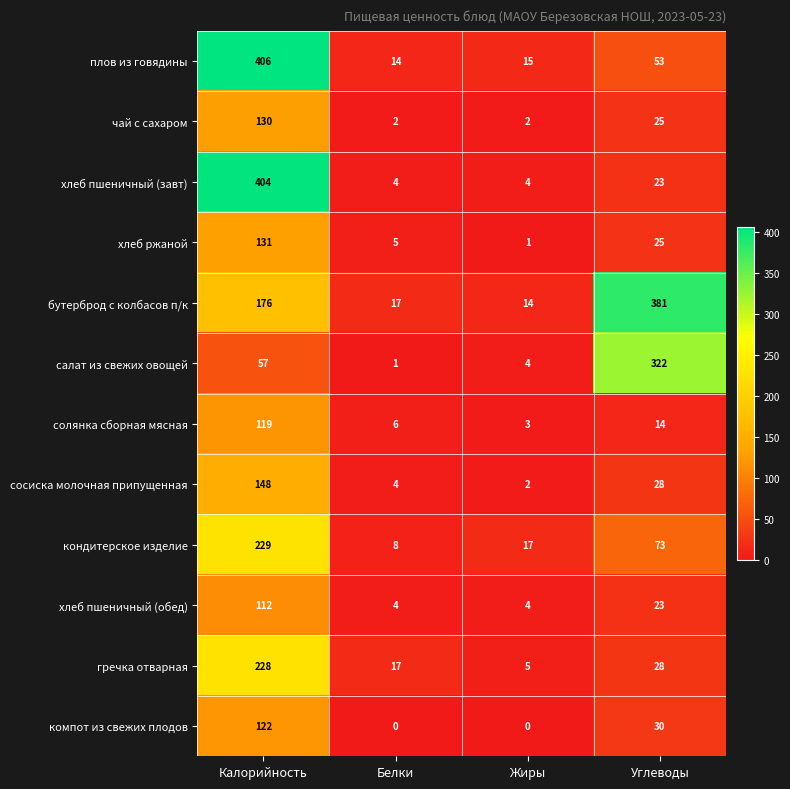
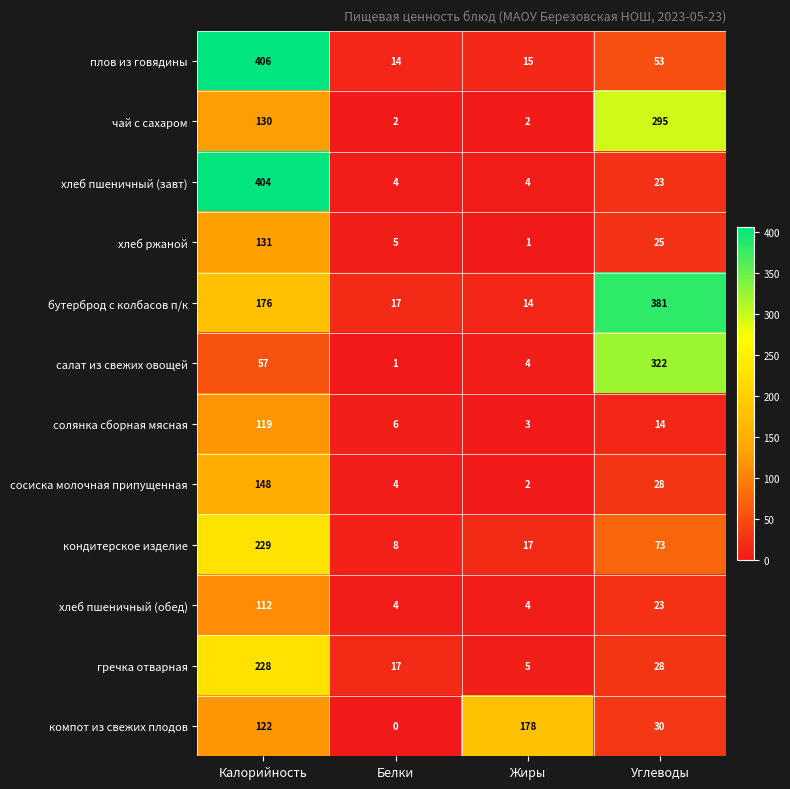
  {
    "плов из говядины": {
      "Калорийность": 406,
      "Белки": 14,
      "Жиры": 15,
      "Углеводы": 53
    },
    "чай с сахаром": {
      "Калорийность": 130,
      "Белки": 2,
      "Жиры": 2,
-     "Углеводы": 25
+     "Углеводы": 295
    },
    "хлеб пшеничный (завт)": {
      "Калорийность": 404,
      "Белки": 4,
      "Жиры": 4,
      "Углеводы": 23
    },
    "хлеб ржаной": {
      "Калорийность": 131,
      "Белки": 5,
      "Жиры": 1,
      "Углеводы": 25
    },
    "бутерброд с колбасов п/к": {
      "Калорийность": 176,
      "Белки": 17,
      "Жиры": 14,
      "Углеводы": 381
    },
    "салат из свежих овощей": {
      "Калорийность": 57,
      "Белки": 1,
      "Жиры": 4,
      "Углеводы": 322
    },
    "солянка сборная мясная": {
      "Калорийность": 119,
      "Белки": 6,
      "Жиры": 3,
      "Углеводы": 14
    },
    "сосиска молочная припущенная": {
      "Калорийность": 148,
      "Белки": 4,
      "Жиры": 2,
      "Углеводы": 28
    },
    "кондитерское изделие": {
      "Калорийность": 229,
      "Белки": 8,
      "Жиры": 17,
      "Углеводы": 73
    },
    "хлеб пшеничный (обед)": {
      "Калорийность": 112,
      "Белки": 4,
      "Жиры": 4,
      "Углеводы": 23
    },
    "гречка отварная": {
      "Калорийность": 228,
      "Белки": 17,
      "Жиры": 5,
      "Углеводы": 28
    },
    "компот из свежих плодов": {
      "Калорийность": 122,
      "Белки": 0,
-     "Жиры": 0,
+     "Жиры": 178,
      "Углеводы": 30
    }
  }
